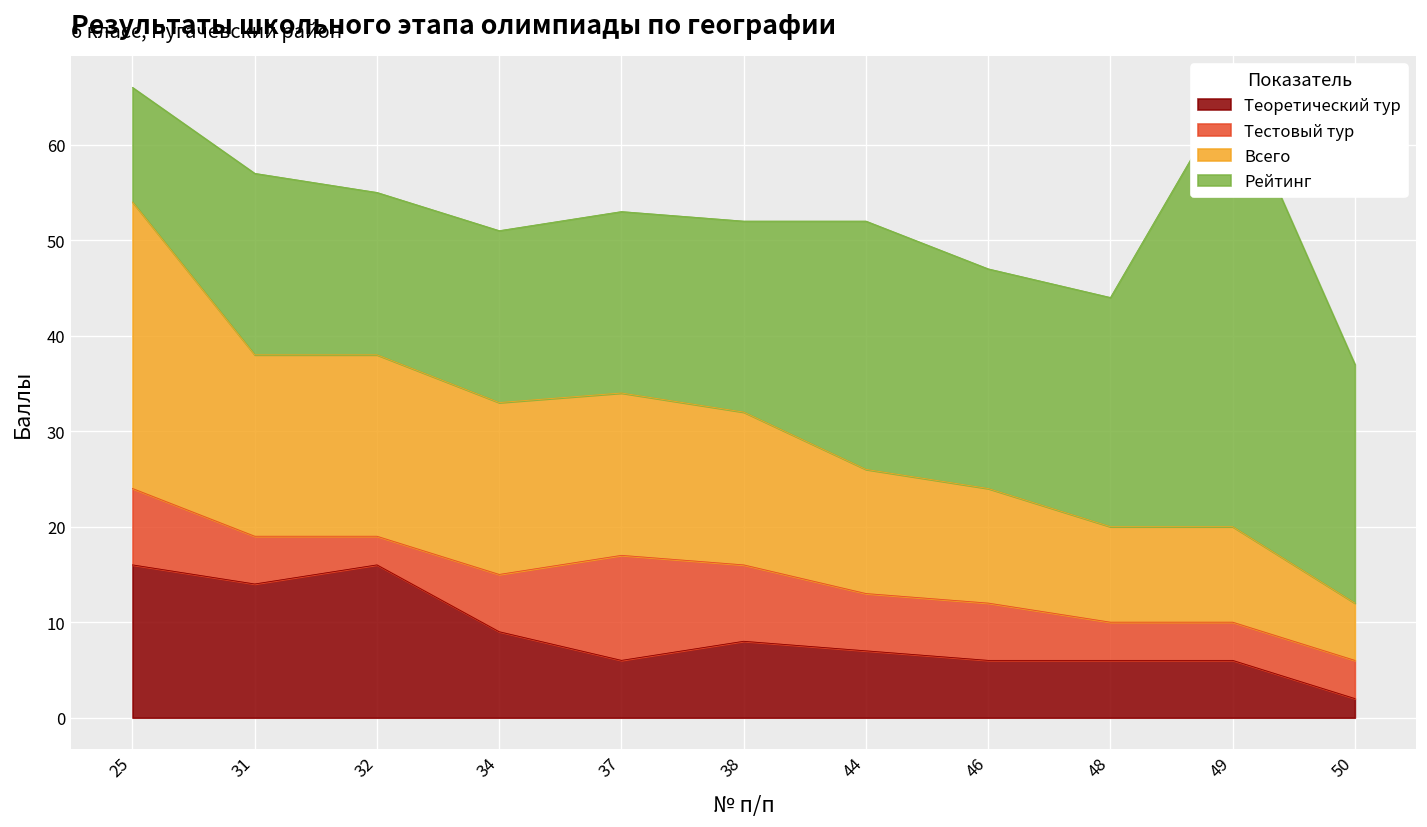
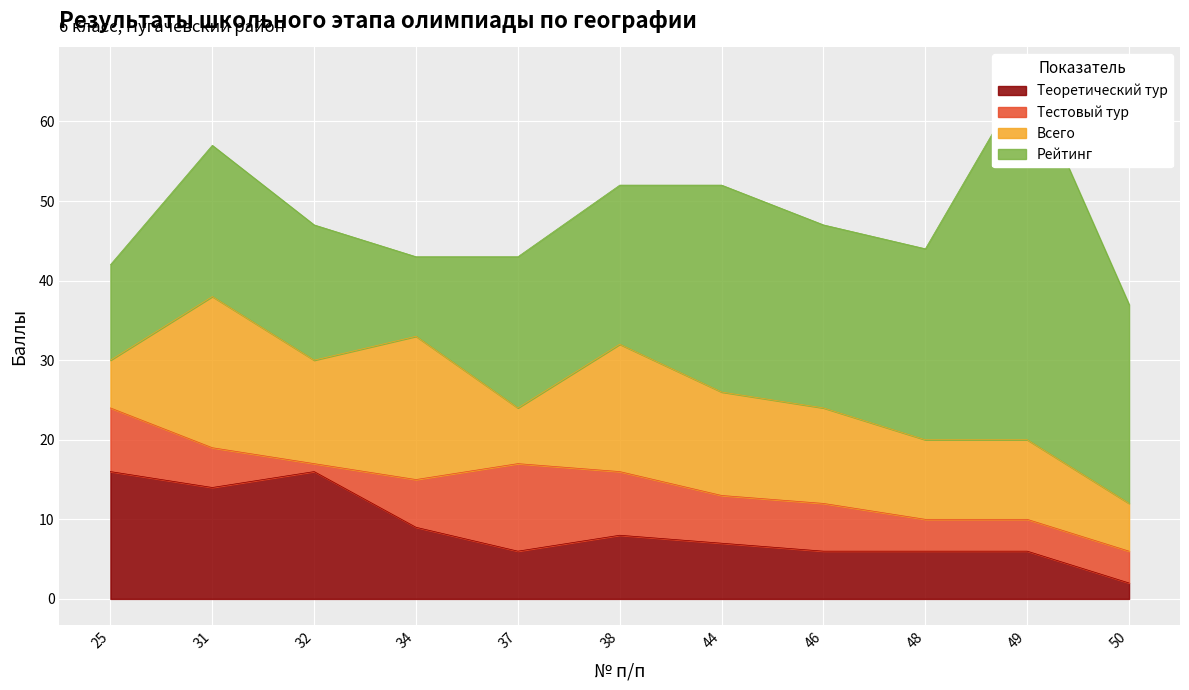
  {
    "Теоретический тур": {
      "25": 16,
      "31": 14,
      "32": 16,
      "34": 9,
      "37": 6,
      "38": 8,
      "44": 7,
      "46": 6,
      "48": 6,
      "49": 6,
      "50": 2
    },
    "Тестовый тур": {
      "25": 8,
      "31": 5,
-     "32": 3,
+     "32": 1,
      "34": 6,
      "37": 11,
      "38": 8,
      "44": 6,
      "46": 6,
      "48": 4,
      "49": 4,
      "50": 4
    },
    "Всего": {
-     "25": 30,
+     "25": 6,
      "31": 19,
-     "32": 19,
+     "32": 13,
      "34": 18,
-     "37": 17,
+     "37": 7,
      "38": 16,
      "44": 13,
      "46": 12,
      "48": 10,
      "49": 10,
      "50": 6
    },
    "Рейтинг": {
      "25": 12,
      "31": 19,
      "32": 17,
-     "34": 18,
+     "34": 10,
      "37": 19,
      "38": 20,
      "44": 26,
      "46": 23,
      "48": 24,
      "50": 25
    }
  }
